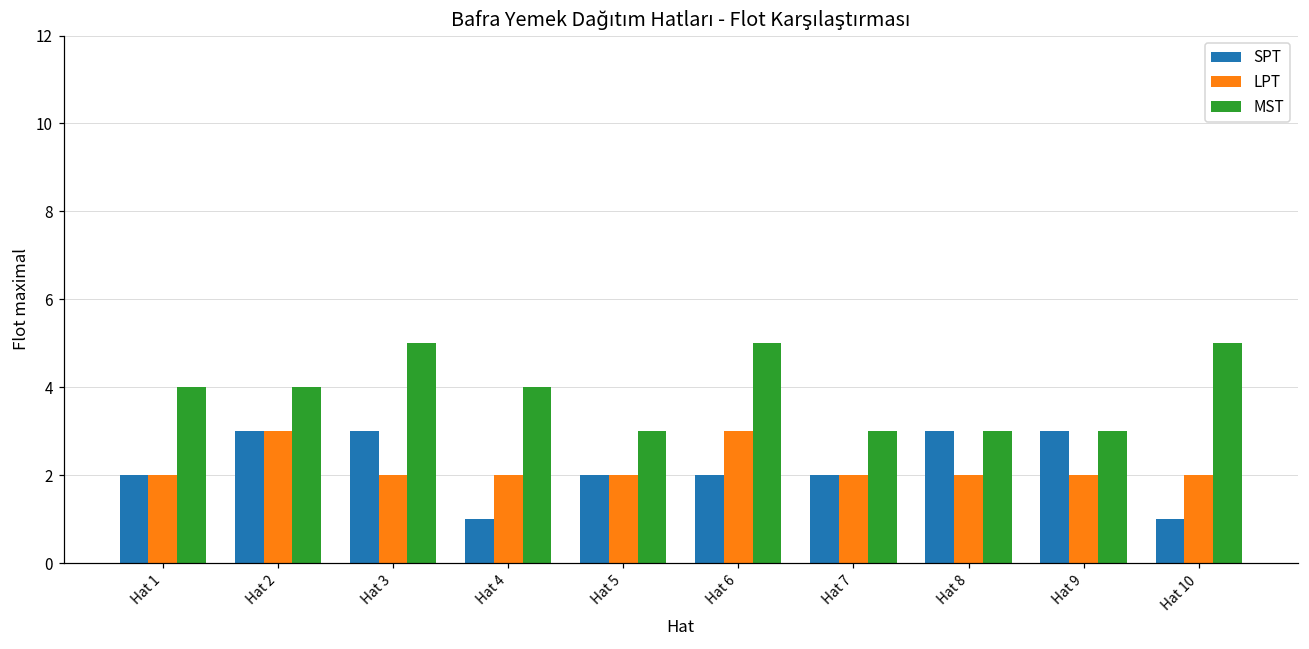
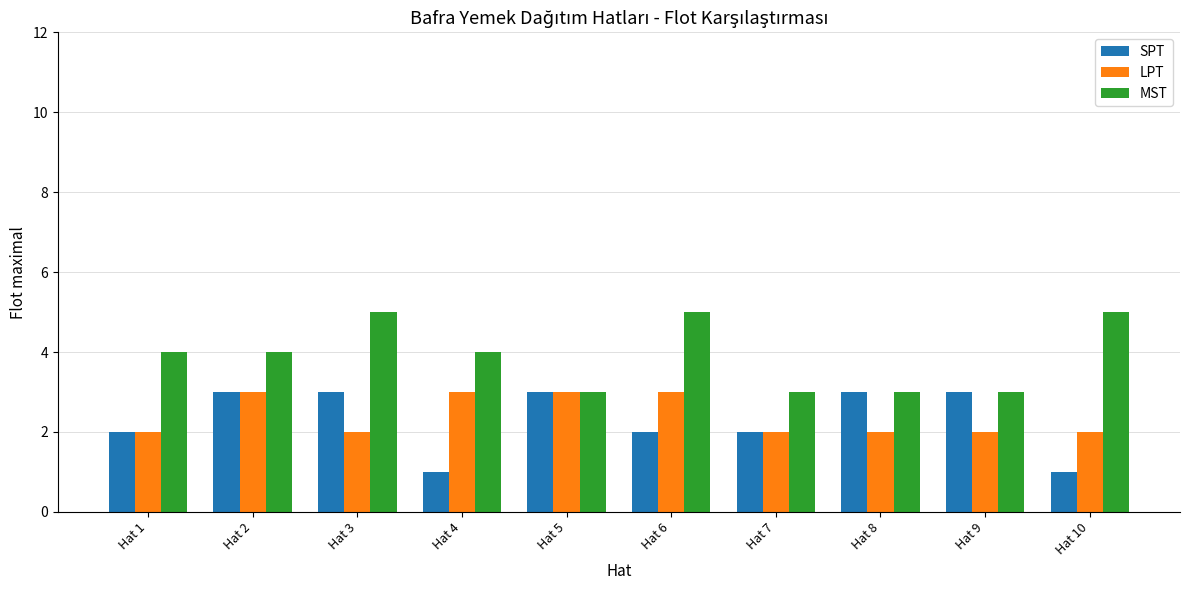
  {
    "SPT": {
      "Hat 1": 2,
      "Hat 2": 3,
      "Hat 3": 3,
      "Hat 4": 1,
-     "Hat 5": 2,
+     "Hat 5": 3,
      "Hat 6": 2,
      "Hat 7": 2,
      "Hat 8": 3,
      "Hat 9": 3,
      "Hat 10": 1
    },
    "LPT": {
      "Hat 1": 2,
      "Hat 2": 3,
      "Hat 3": 2,
-     "Hat 4": 2,
-     "Hat 5": 2,
+     "Hat 4": 3,
+     "Hat 5": 3,
      "Hat 6": 3,
      "Hat 7": 2,
      "Hat 8": 2,
      "Hat 9": 2,
      "Hat 10": 2
    },
    "MST": {
      "Hat 1": 4,
      "Hat 2": 4,
      "Hat 3": 5,
      "Hat 4": 4,
      "Hat 5": 3,
      "Hat 6": 5,
      "Hat 7": 3,
      "Hat 8": 3,
      "Hat 9": 3,
      "Hat 10": 5
    }
  }
